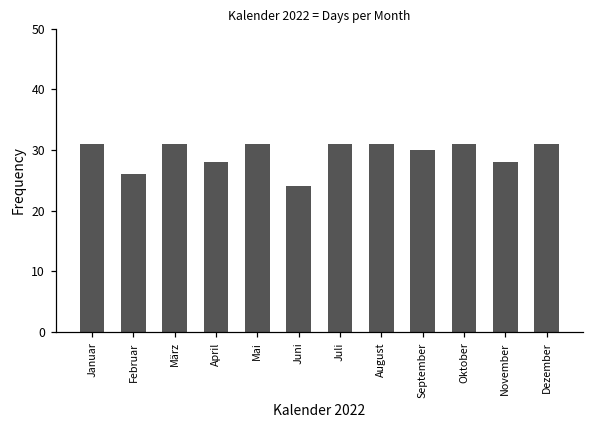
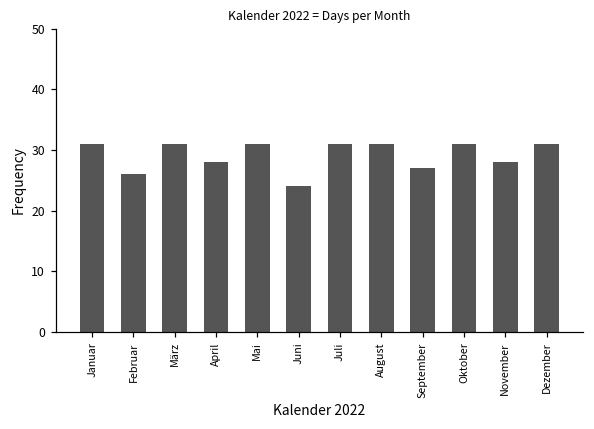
  {
    "Januar": 31,
    "Februar": 26,
    "März": 31,
    "April": 28,
    "Mai": 31,
    "Juni": 24,
    "Juli": 31,
    "August": 31,
-   "September": 30,
+   "September": 27,
    "Oktober": 31,
    "November": 28,
    "Dezember": 31
  }
